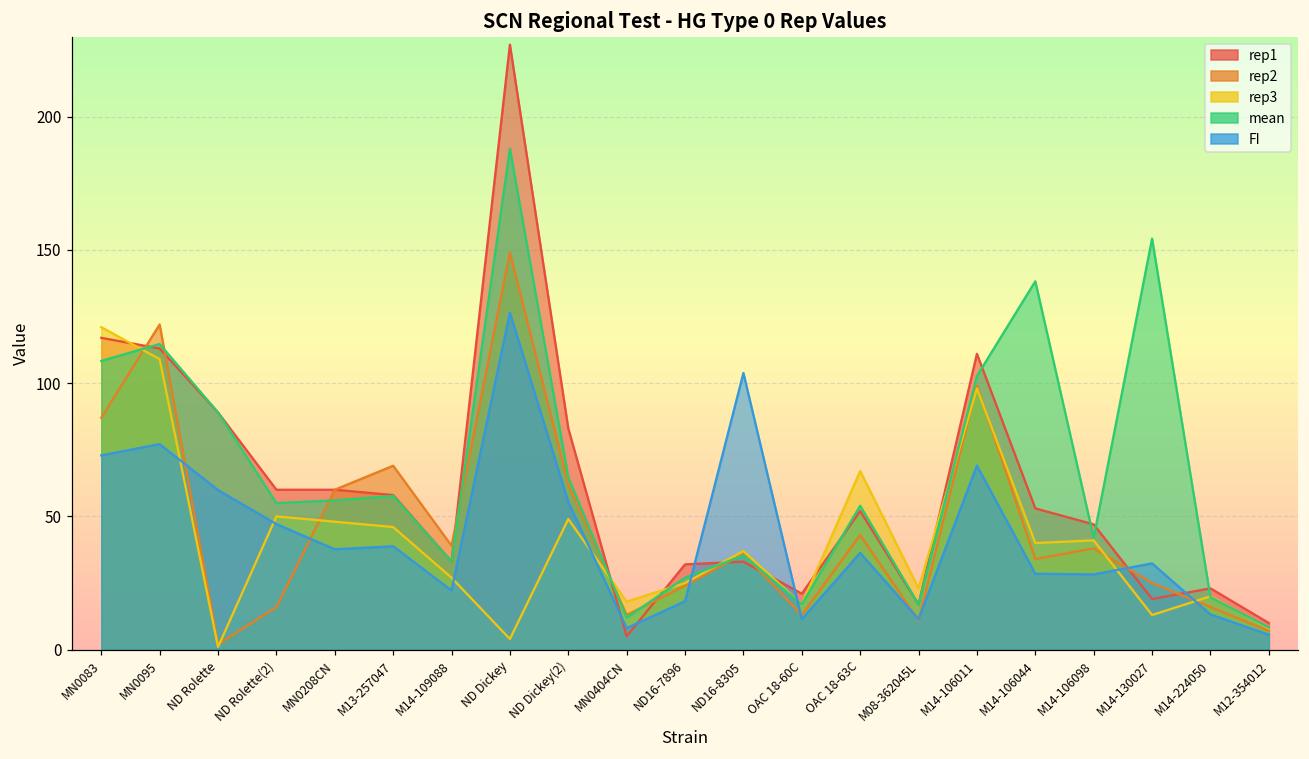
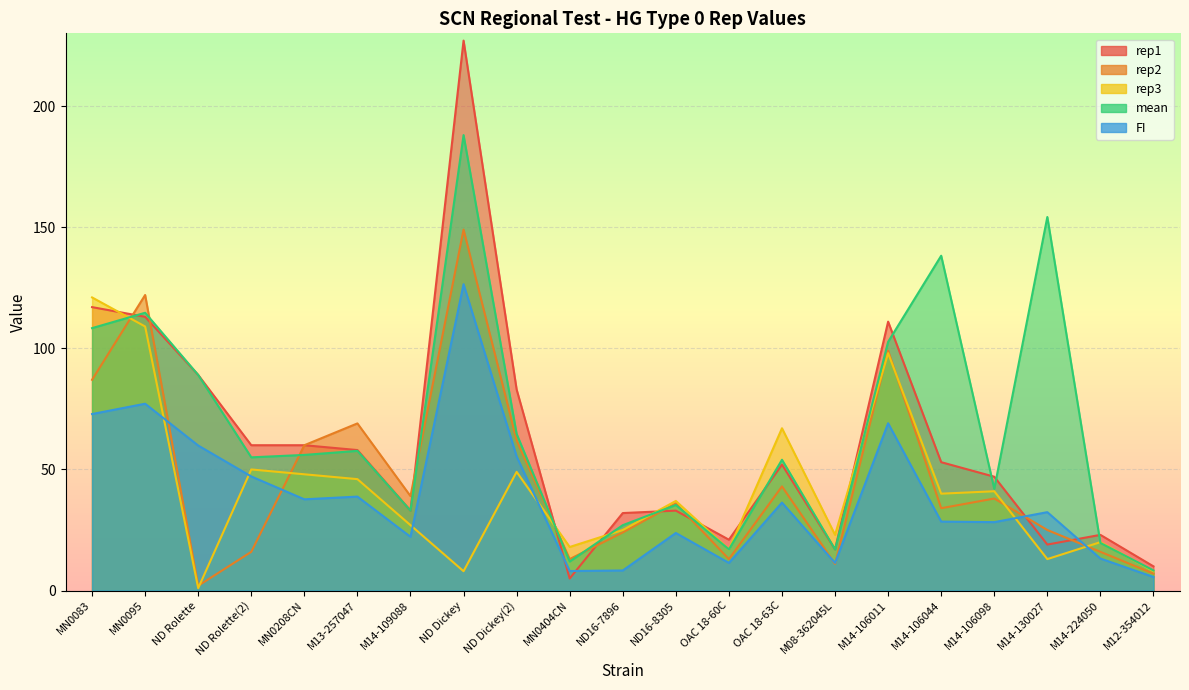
  {
    "rep3": {
      "MN0083": 121,
      "MN0095": 109,
      "ND Rolette(2)": 50,
      "MN0208CN": 48,
      "M13-257047": 46,
      "M14-109088": 27,
-     "ND Dickey": 4,
+     "ND Dickey": 8,
      "ND Dickey(2)": 49,
      "MN0404CN": 18,
      "OAC 18-63C": 67,
      "M08-362045L": 23,
      "M14-106044": 40,
      "M14-130027": 13
    },
    "mean": {
      "MN0083": 108,
      "MN0095": 115,
      "ND Rolette(2)": 55,
      "MN0208CN": 56,
      "ND Dickey": 188,
      "ND Dickey(2)": 65,
      "ND16-7896": 27,
      "OAC 18-63C": 54,
      "M14-106011": 103,
      "M14-106044": 138,
      "M14-130027": 154
    },
    "FI": {
      "MN0083": 73,
      "MN0095": 77,
      "ND Rolette": 60,
      "ND Rolette(2)": 47,
      "MN0208CN": 38,
      "M13-257047": 39,
      "M14-109088": 22,
      "ND Dickey": 126,
      "ND Dickey(2)": 55,
      "MN0404CN": 8,
-     "ND16-7896": 18,
-     "ND16-8305": 104,
+     "ND16-7896": 8,
+     "ND16-8305": 24,
      "OAC 18-60C": 11,
      "OAC 18-63C": 36,
      "M14-106011": 69,
      "M14-106044": 28,
      "M14-106098": 28,
      "M14-130027": 32,
      "M14-224050": 13,
      "M12-354012": 6
    }
  }
